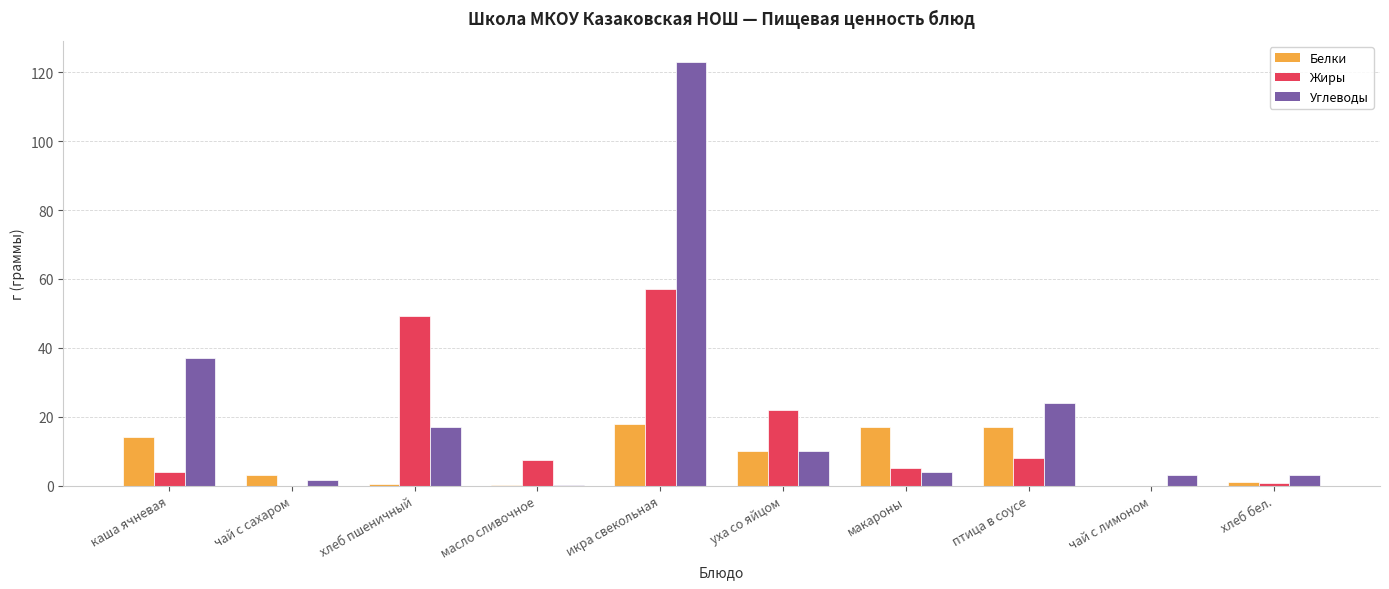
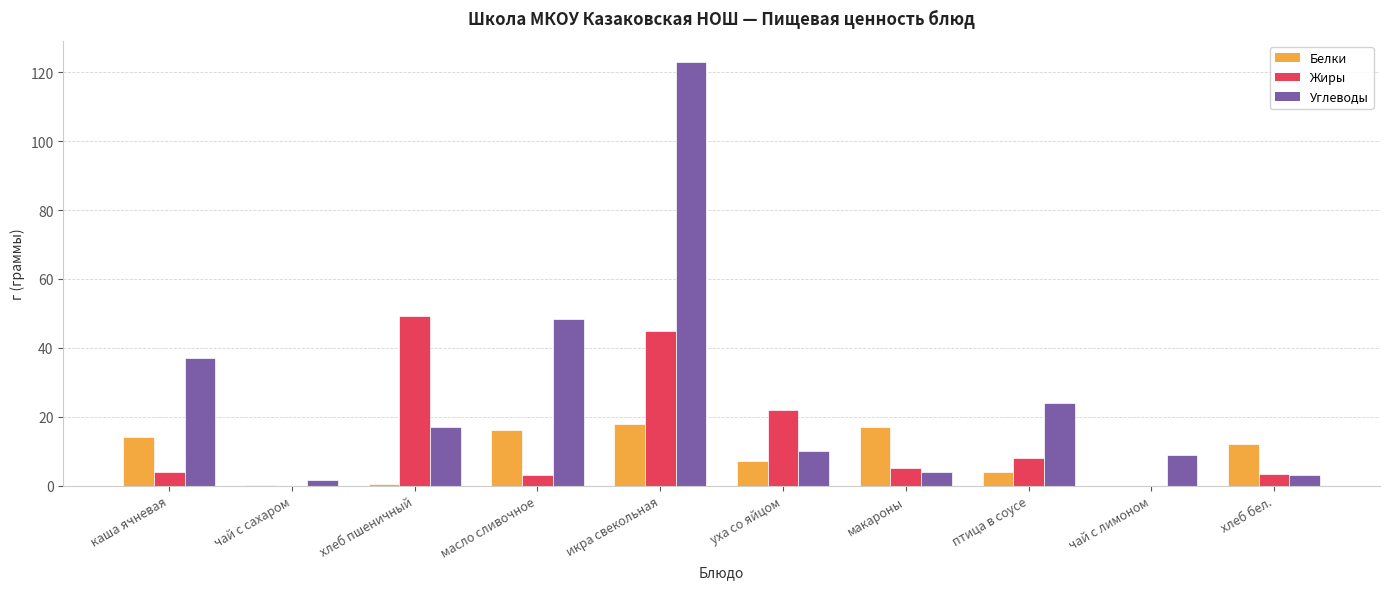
  {
    "Белки": {
      "каша ячневая": 14,
-     "чай с сахаром": 3,
-     "масло сливочное": 0,
+     "чай с сахаром": 0,
+     "масло сливочное": 16,
      "икра свекольная": 18,
-     "уха со яйцом": 10,
+     "уха со яйцом": 7,
      "макароны": 17,
-     "птица в соусе": 17,
+     "птица в соусе": 4,
      "чай с лимоном": 0,
-     "хлеб бел.": 1
+     "хлеб бел.": 12
    },
    "Жиры": {
      "каша ячневая": 4,
      "хлеб пшеничный": 49,
-     "масло сливочное": 7,
-     "икра свекольная": 57,
+     "масло сливочное": 3,
+     "икра свекольная": 45,
      "уха со яйцом": 22,
      "макароны": 5,
      "птица в соусе": 8,
      "чай с лимоном": 0,
-     "хлеб бел.": 1
+     "хлеб бел.": 4
    },
    "Углеводы": {
      "каша ячневая": 37,
      "чай с сахаром": 2,
      "хлеб пшеничный": 17,
-     "масло сливочное": 0,
+     "масло сливочное": 49,
      "икра свекольная": 123,
      "уха со яйцом": 10,
      "макароны": 4,
      "птица в соусе": 24,
-     "чай с лимоном": 3,
+     "чай с лимоном": 9,
      "хлеб бел.": 3
    }
  }
